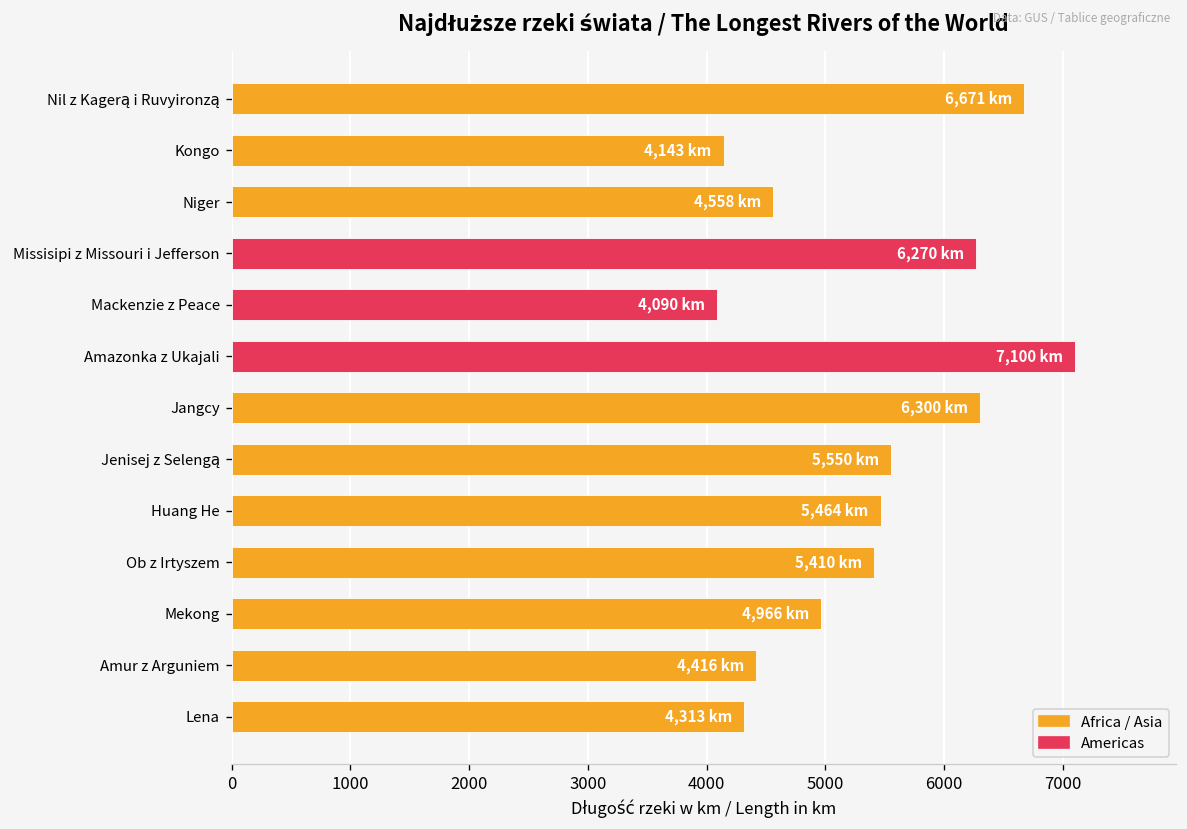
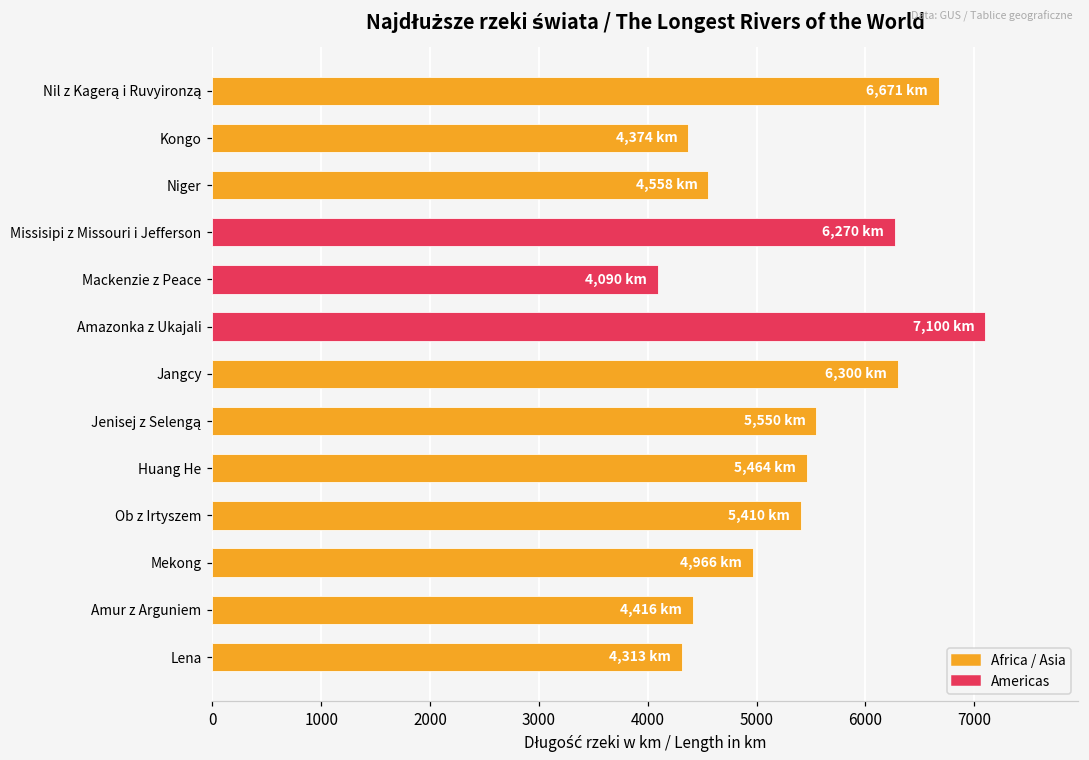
  {
    "Nil z Kagerą i Ruvyironzą": "6,671",
-   "Kongo": "4,143",
+   "Kongo": "4,374",
    "Niger": "4,558",
    "Missisipi z Missouri i Jefferson": "6,270",
    "Mackenzie z Peace": "4,090",
    "Amazonka z Ukajali": "7,100",
    "Jangcy": "6,300",
    "Jenisej z Selengą": "5,550",
    "Huang He": "5,464",
    "Ob z Irtyszem": "5,410",
    "Mekong": "4,966",
    "Amur z Arguniem": "4,416",
    "Lena": "4,313"
  }
